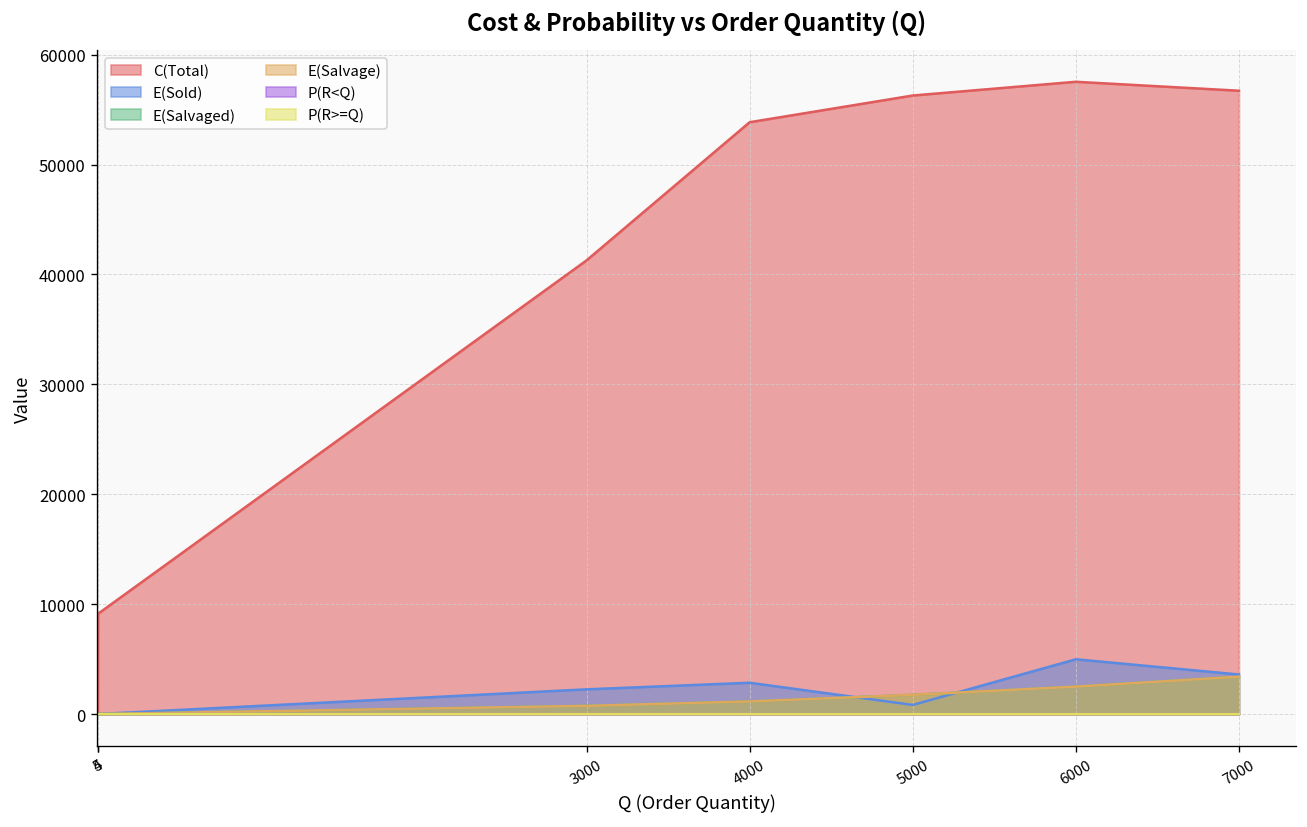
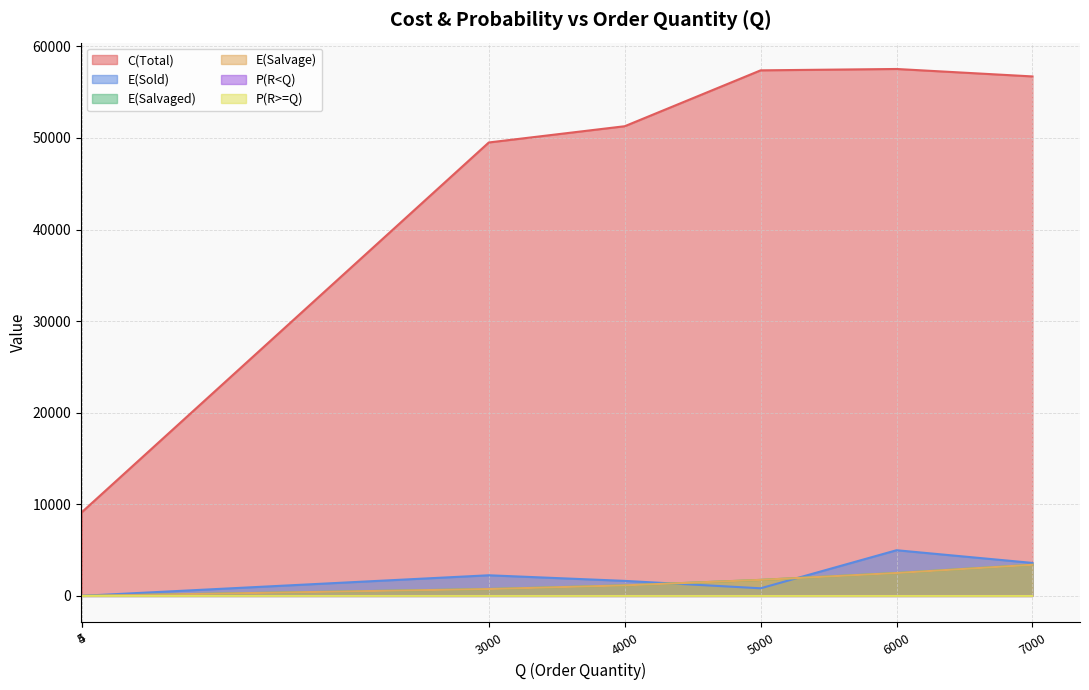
  {
    "C(Total)": {
      "5": 9000,
-     "3000": 41000,
-     "4000": 54000,
-     "5000": 56000,
+     "3000": 50000,
+     "4000": 51000,
+     "5000": 57000,
      "6000": 58000,
      "7000": 57000
    },
    "E(Sold)": {
      "3000": 2000,
-     "4000": 3000,
+     "4000": 2000,
      "5000": 1000,
      "6000": 5000
    }
  }
